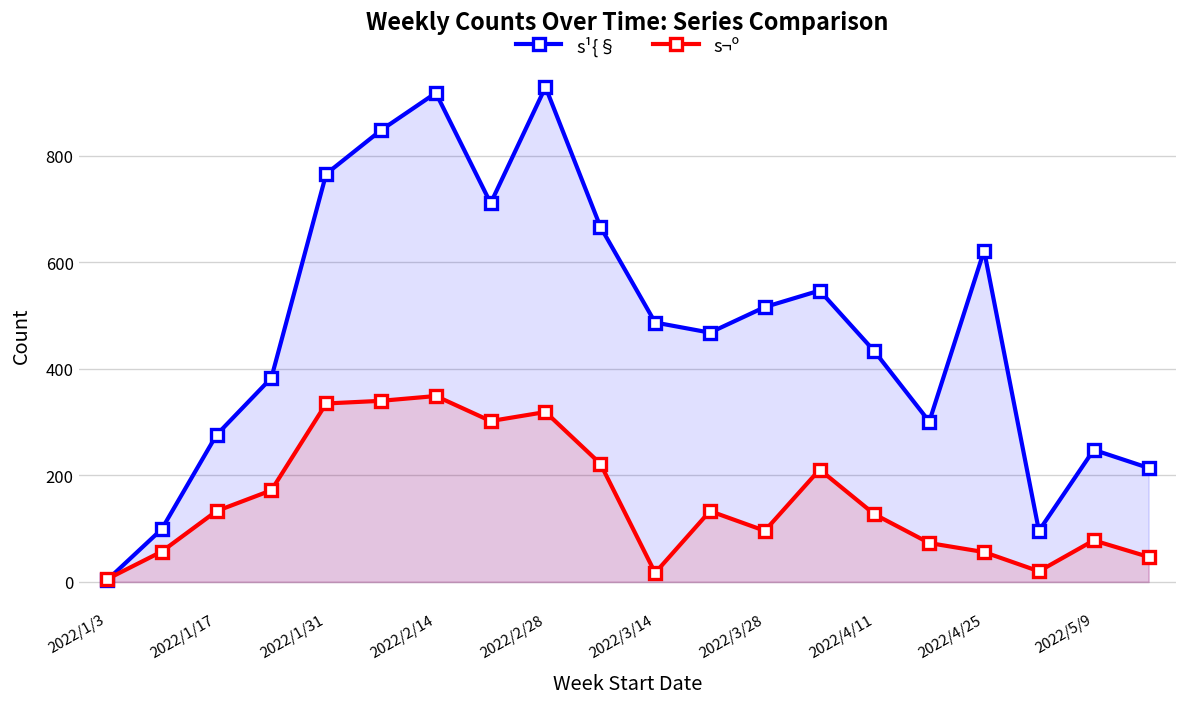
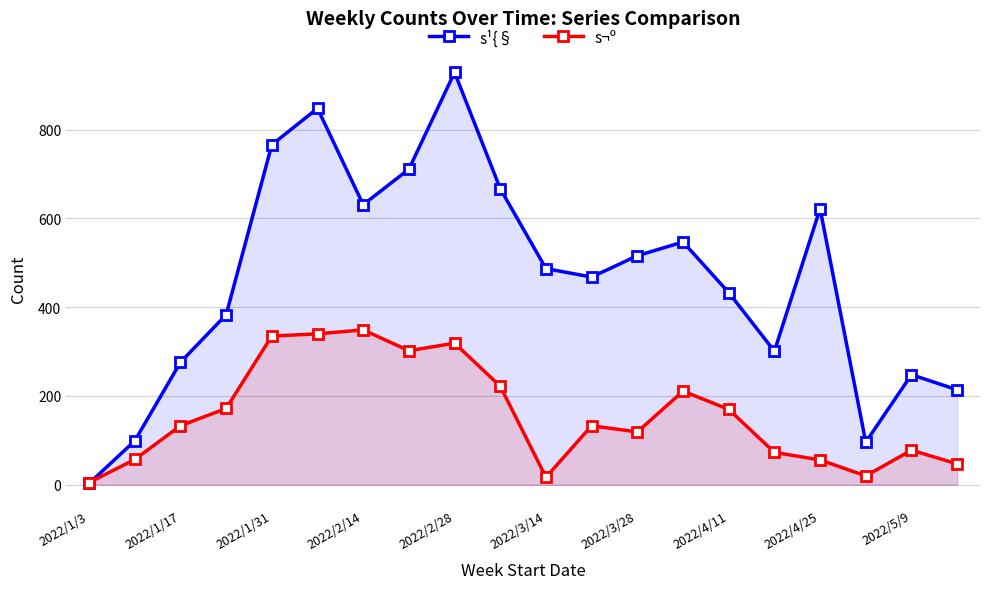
  {
    "s¹{§": {
      "2022/1/17": 280,
      "2022/1/31": 770,
-     "2022/2/14": 920,
+     "2022/2/14": 630,
      "2022/2/28": 930,
      "2022/3/14": 490,
      "2022/3/28": 520,
      "2022/4/11": 430,
      "2022/4/25": 620,
      "2022/5/9": 250
    },
    "s¬º": {
      "2022/1/17": 130,
      "2022/1/31": 340,
      "2022/2/14": 350,
      "2022/2/28": 320,
      "2022/3/14": 20,
-     "2022/3/28": 100,
-     "2022/4/11": 130,
+     "2022/3/28": 120,
+     "2022/4/11": 170,
      "2022/4/25": 60,
      "2022/5/9": 80
    }
  }
